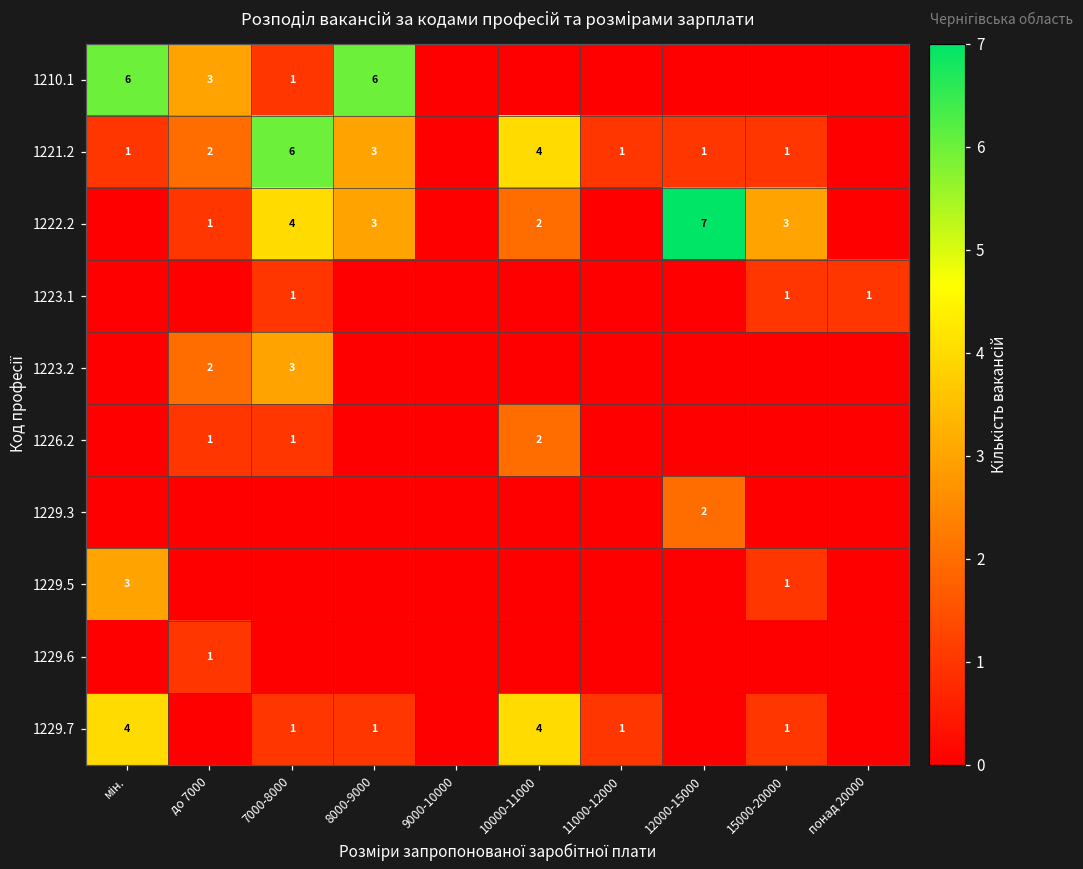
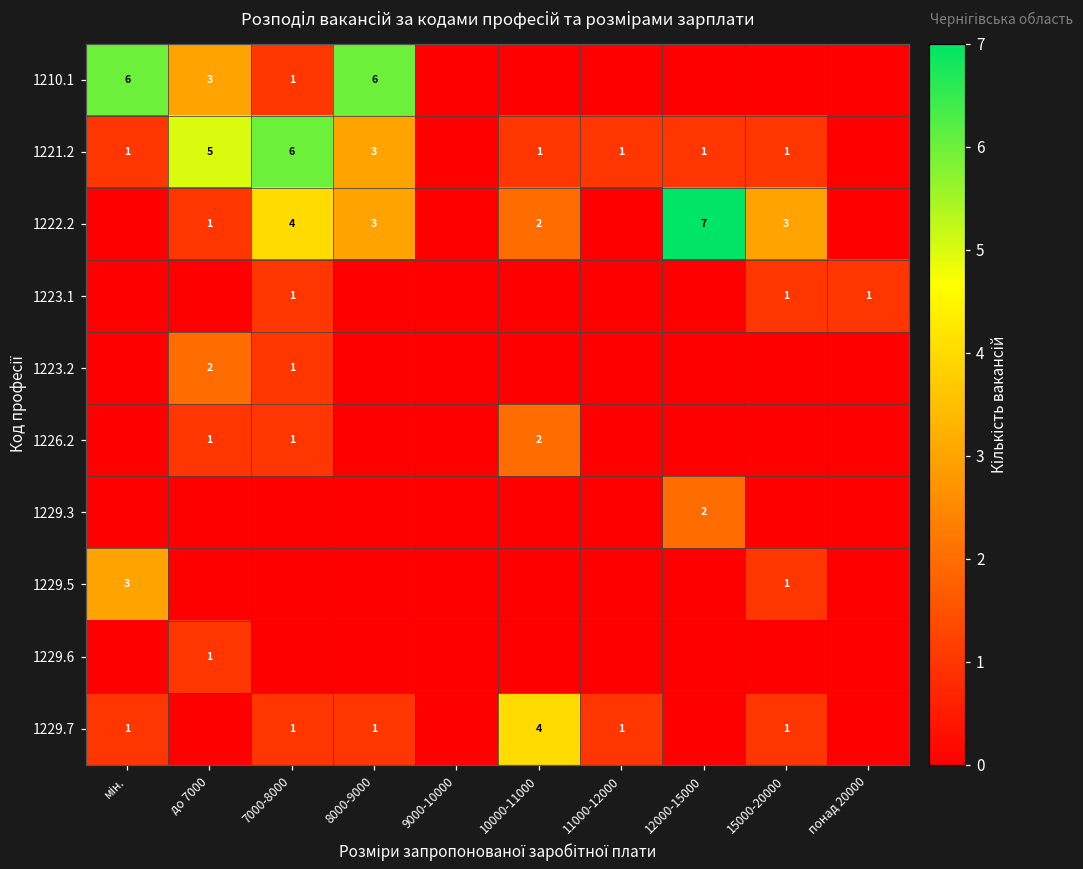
  {
    "1210.1": {
      "мін.": 6,
      "до 7000": 3,
      "7000-8000": 1,
      "8000-9000": 6
    },
    "1221.2": {
      "мін.": 1,
-     "до 7000": 2,
+     "до 7000": 5,
      "7000-8000": 6,
      "8000-9000": 3,
-     "10000-11000": 4,
+     "10000-11000": 1,
      "11000-12000": 1,
      "12000-15000": 1,
      "15000-20000": 1
    },
    "1222.2": {
      "до 7000": 1,
      "7000-8000": 4,
      "8000-9000": 3,
      "10000-11000": 2,
      "12000-15000": 7,
      "15000-20000": 3
    },
    "1223.1": {
      "7000-8000": 1,
      "15000-20000": 1,
      "понад 20000": 1
    },
    "1223.2": {
      "до 7000": 2,
-     "7000-8000": 3
+     "7000-8000": 1
    },
    "1226.2": {
      "до 7000": 1,
      "7000-8000": 1,
      "10000-11000": 2
    },
    "1229.3": {
      "12000-15000": 2
    },
    "1229.5": {
      "мін.": 3,
      "15000-20000": 1
    },
    "1229.6": {
      "до 7000": 1
    },
    "1229.7": {
-     "мін.": 4,
+     "мін.": 1,
      "7000-8000": 1,
      "8000-9000": 1,
      "10000-11000": 4,
      "11000-12000": 1,
      "15000-20000": 1
    }
  }
